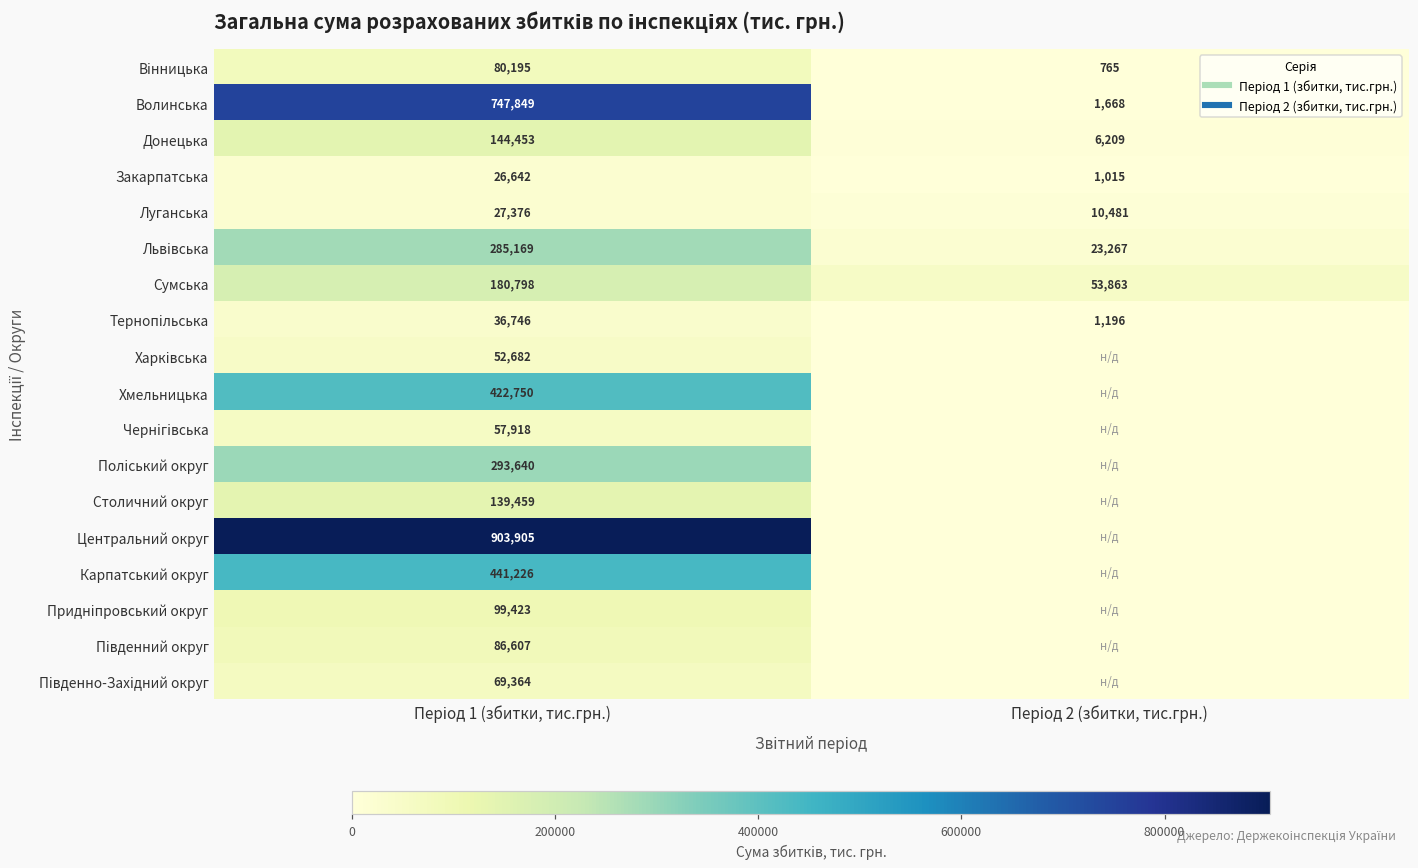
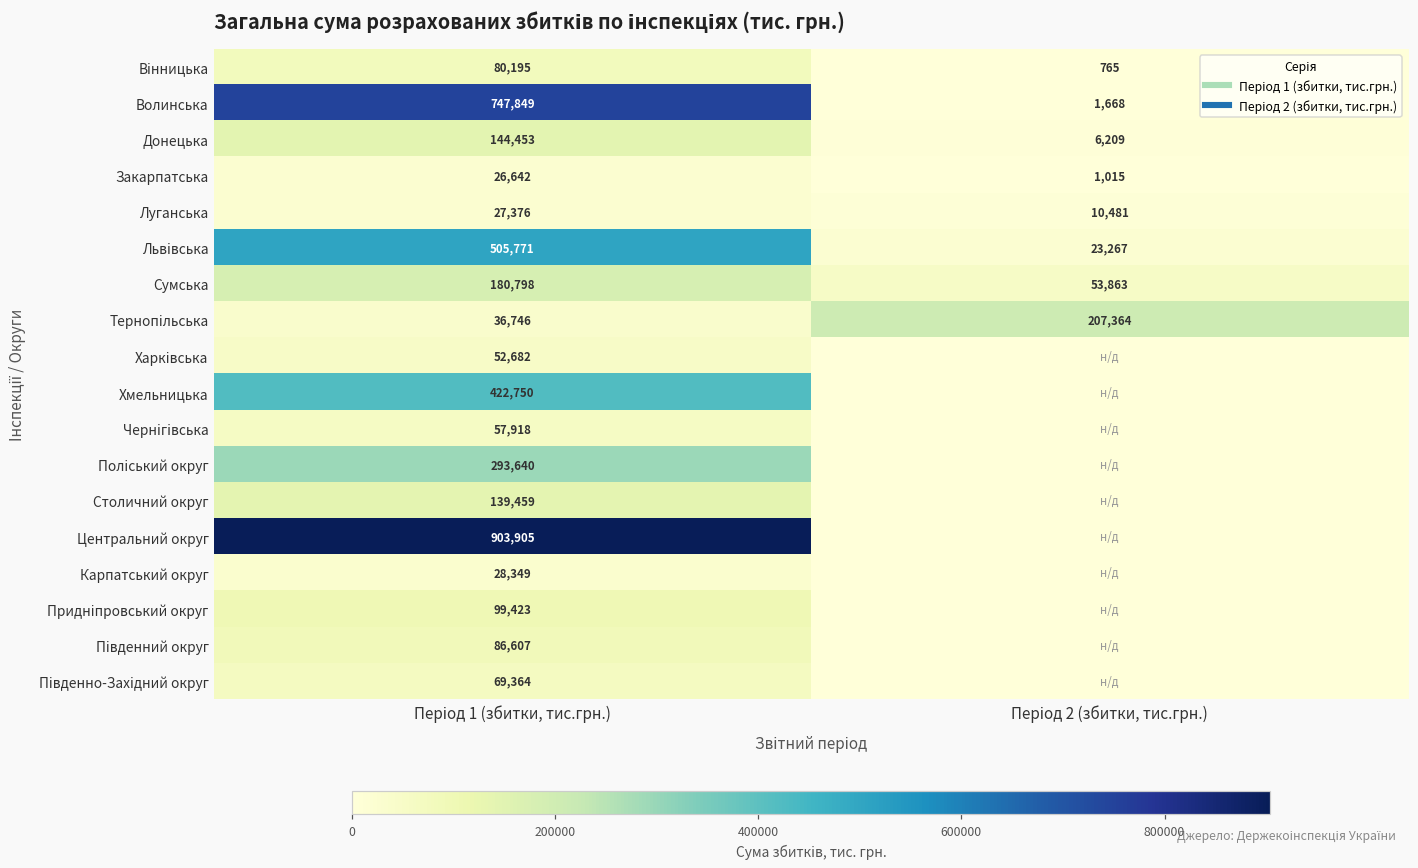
  {
    "Вінницька": {
      "Період 1 (збитки, тис.грн.)": "80,195",
      "Період 2 (збитки, тис.грн.)": "765"
    },
    "Волинська": {
      "Період 1 (збитки, тис.грн.)": "747,849",
      "Період 2 (збитки, тис.грн.)": "1,668"
    },
    "Донецька": {
      "Період 1 (збитки, тис.грн.)": "144,453",
      "Період 2 (збитки, тис.грн.)": "6,209"
    },
    "Закарпатська": {
      "Період 1 (збитки, тис.грн.)": "26,642",
      "Період 2 (збитки, тис.грн.)": "1,015"
    },
    "Луганська": {
      "Період 1 (збитки, тис.грн.)": "27,376",
      "Період 2 (збитки, тис.грн.)": "10,481"
    },
    "Львівська": {
-     "Період 1 (збитки, тис.грн.)": "285,169",
+     "Період 1 (збитки, тис.грн.)": "505,771",
      "Період 2 (збитки, тис.грн.)": "23,267"
    },
    "Сумська": {
      "Період 1 (збитки, тис.грн.)": "180,798",
      "Період 2 (збитки, тис.грн.)": "53,863"
    },
    "Тернопільська": {
      "Період 1 (збитки, тис.грн.)": "36,746",
-     "Період 2 (збитки, тис.грн.)": "1,196"
+     "Період 2 (збитки, тис.грн.)": "207,364"
    },
    "Харківська": {
      "Період 1 (збитки, тис.грн.)": "52,682"
    },
    "Хмельницька": {
      "Період 1 (збитки, тис.грн.)": "422,750"
    },
    "Чернігівська": {
      "Період 1 (збитки, тис.грн.)": "57,918"
    },
    "Поліський округ": {
      "Період 1 (збитки, тис.грн.)": "293,640"
    },
    "Столичний округ": {
      "Період 1 (збитки, тис.грн.)": "139,459"
    },
    "Центральний округ": {
      "Період 1 (збитки, тис.грн.)": "903,905"
    },
    "Карпатський округ": {
-     "Період 1 (збитки, тис.грн.)": "441,226"
+     "Період 1 (збитки, тис.грн.)": "28,349"
    },
    "Придніпровський округ": {
      "Період 1 (збитки, тис.грн.)": "99,423"
    },
    "Південний округ": {
      "Період 1 (збитки, тис.грн.)": "86,607"
    },
    "Південно-Західний округ": {
      "Період 1 (збитки, тис.грн.)": "69,364"
    }
  }
